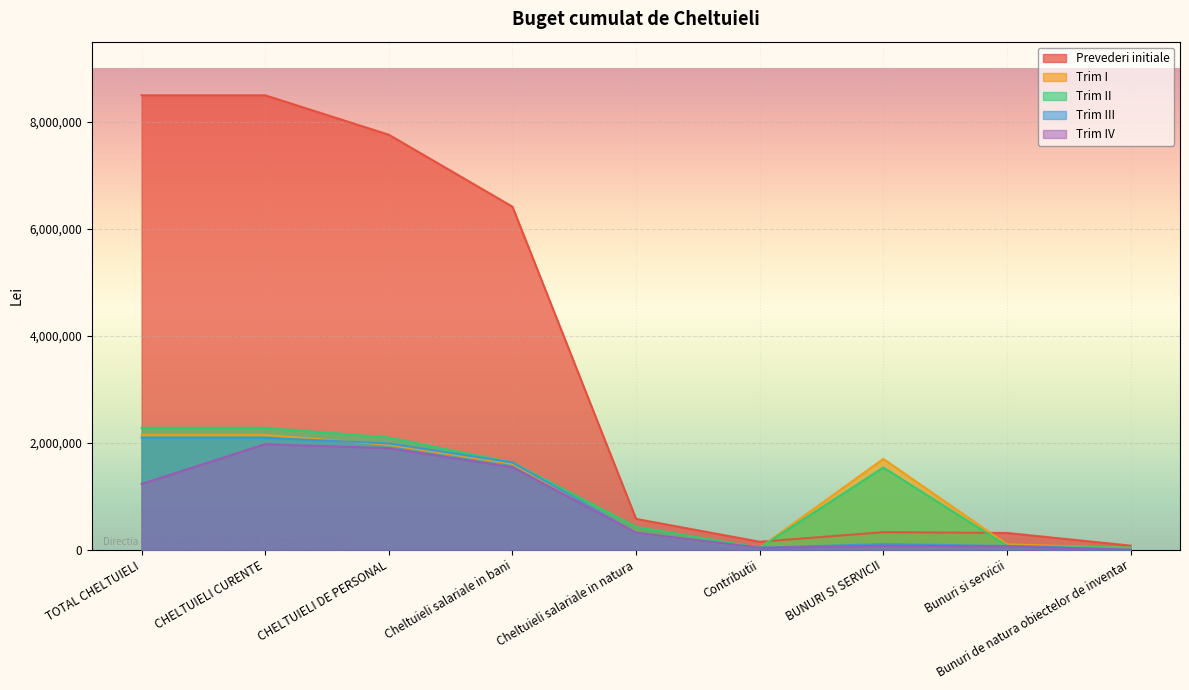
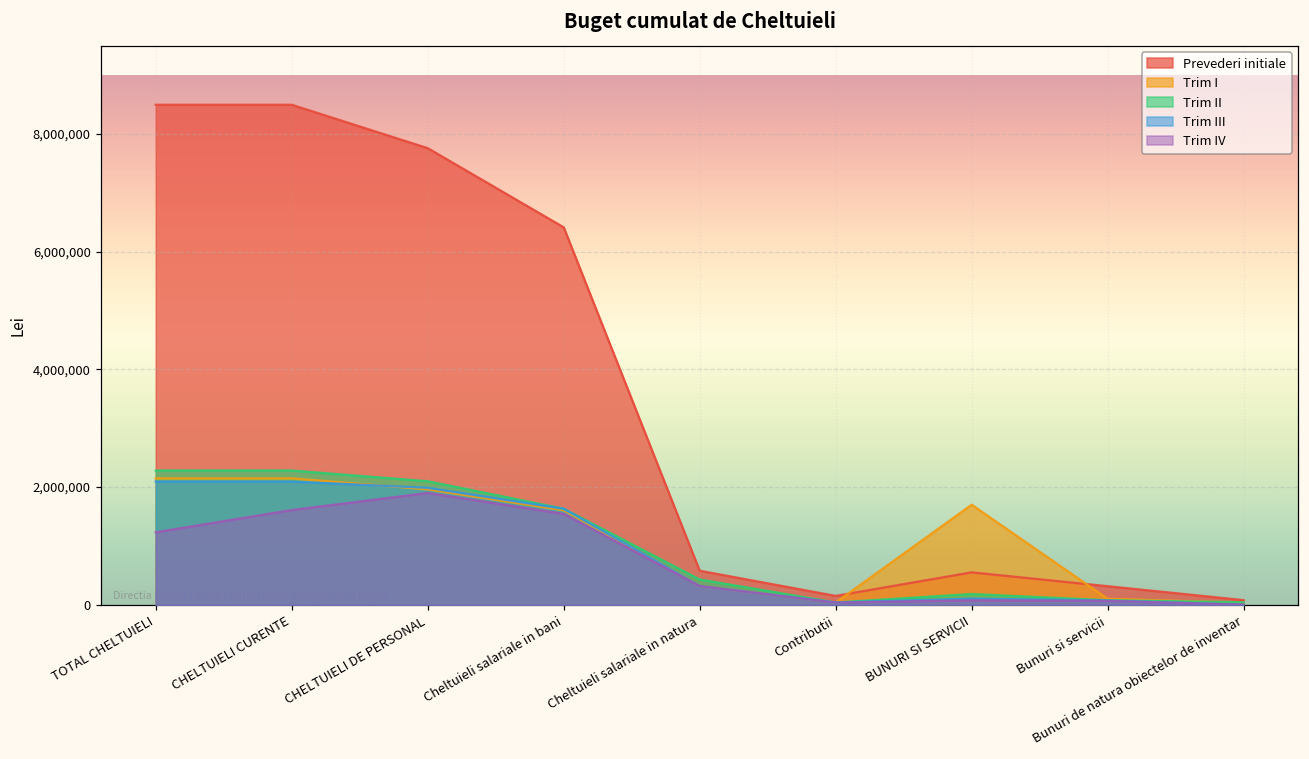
  {
    "Prevederi initiale": {
      "TOTAL CHELTUIELI": "8,500,000",
      "CHELTUIELI CURENTE": "8,500,000",
      "CHELTUIELI DE PERSONAL": "7,800,000",
      "Cheltuieli salariale in bani": "6,400,000",
      "Cheltuieli salariale in natura": "600,000",
      "Contributii": "200,000",
-     "BUNURI SI SERVICII": "300,000",
+     "BUNURI SI SERVICII": "600,000",
      "Bunuri si servicii": "300,000"
    },
    "Trim I": {
      "TOTAL CHELTUIELI": "2,100,000",
      "CHELTUIELI CURENTE": "2,100,000",
      "BUNURI SI SERVICII": "1,700,000"
    },
    "Trim II": {
      "TOTAL CHELTUIELI": "2,300,000",
      "CHELTUIELI CURENTE": "2,300,000",
      "CHELTUIELI DE PERSONAL": "2,100,000",
      "Cheltuieli salariale in natura": "400,000",
-     "BUNURI SI SERVICII": "1,500,000"
+     "BUNURI SI SERVICII": "200,000"
    },
    "Trim III": {
      "TOTAL CHELTUIELI": "2,100,000",
      "CHELTUIELI CURENTE": "2,100,000"
    },
    "Trim IV": {
      "TOTAL CHELTUIELI": "1,200,000",
-     "CHELTUIELI CURENTE": "2,000,000",
+     "CHELTUIELI CURENTE": "1,600,000",
      "CHELTUIELI DE PERSONAL": "1,900,000",
      "Cheltuieli salariale in bani": "1,500,000"
    }
  }
